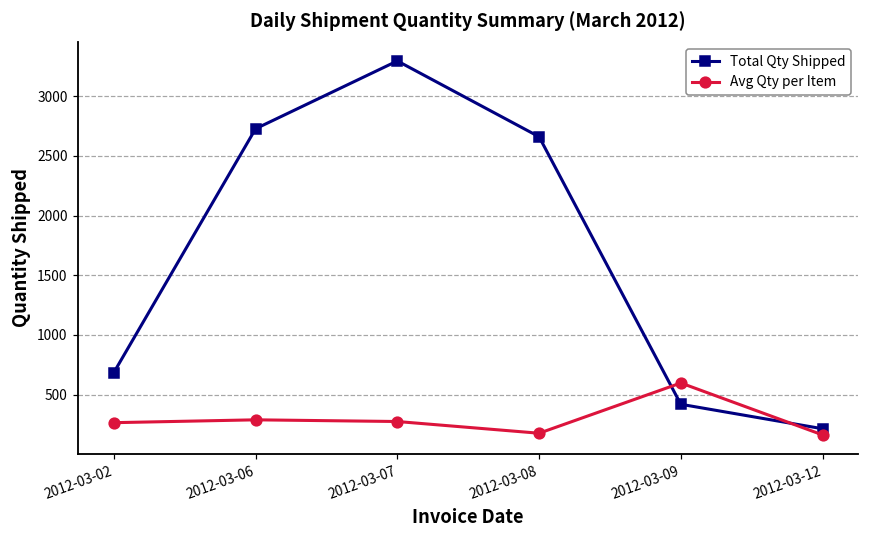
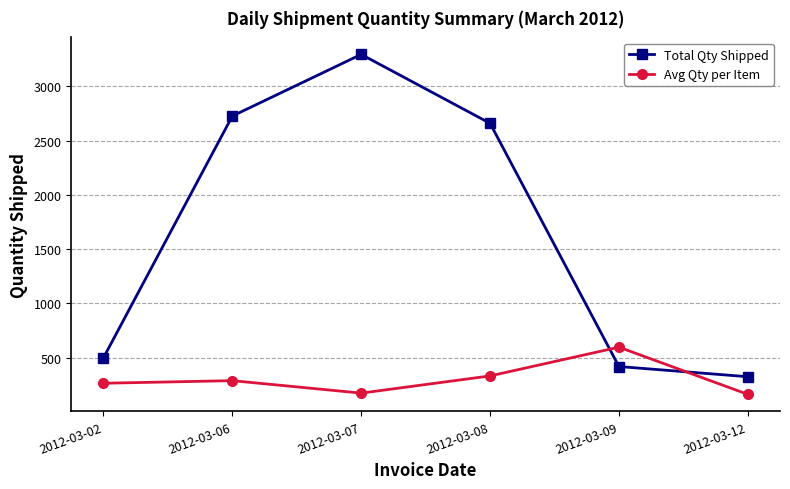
  {
    "Total Qty Shipped": {
-     "2012-03-02": 690,
+     "2012-03-02": 500,
      "2012-03-06": 2730,
      "2012-03-07": 3300,
      "2012-03-08": 2660,
      "2012-03-09": 420,
-     "2012-03-12": 210
+     "2012-03-12": 330
    },
    "Avg Qty per Item": {
      "2012-03-02": 260,
      "2012-03-06": 290,
-     "2012-03-07": 270,
-     "2012-03-08": 180,
+     "2012-03-07": 170,
+     "2012-03-08": 330,
      "2012-03-09": 600,
      "2012-03-12": 160
    }
  }
